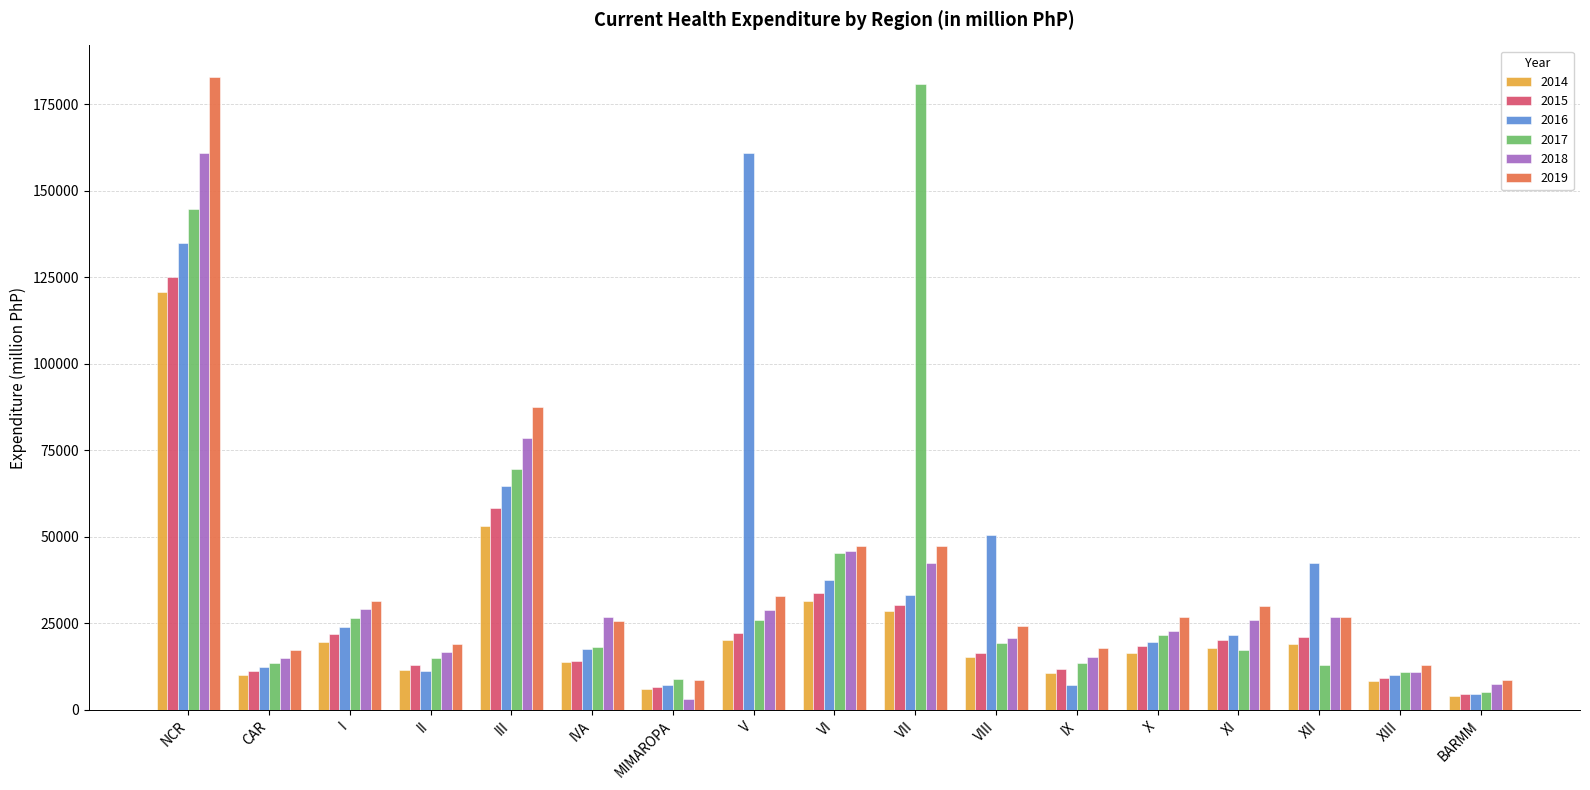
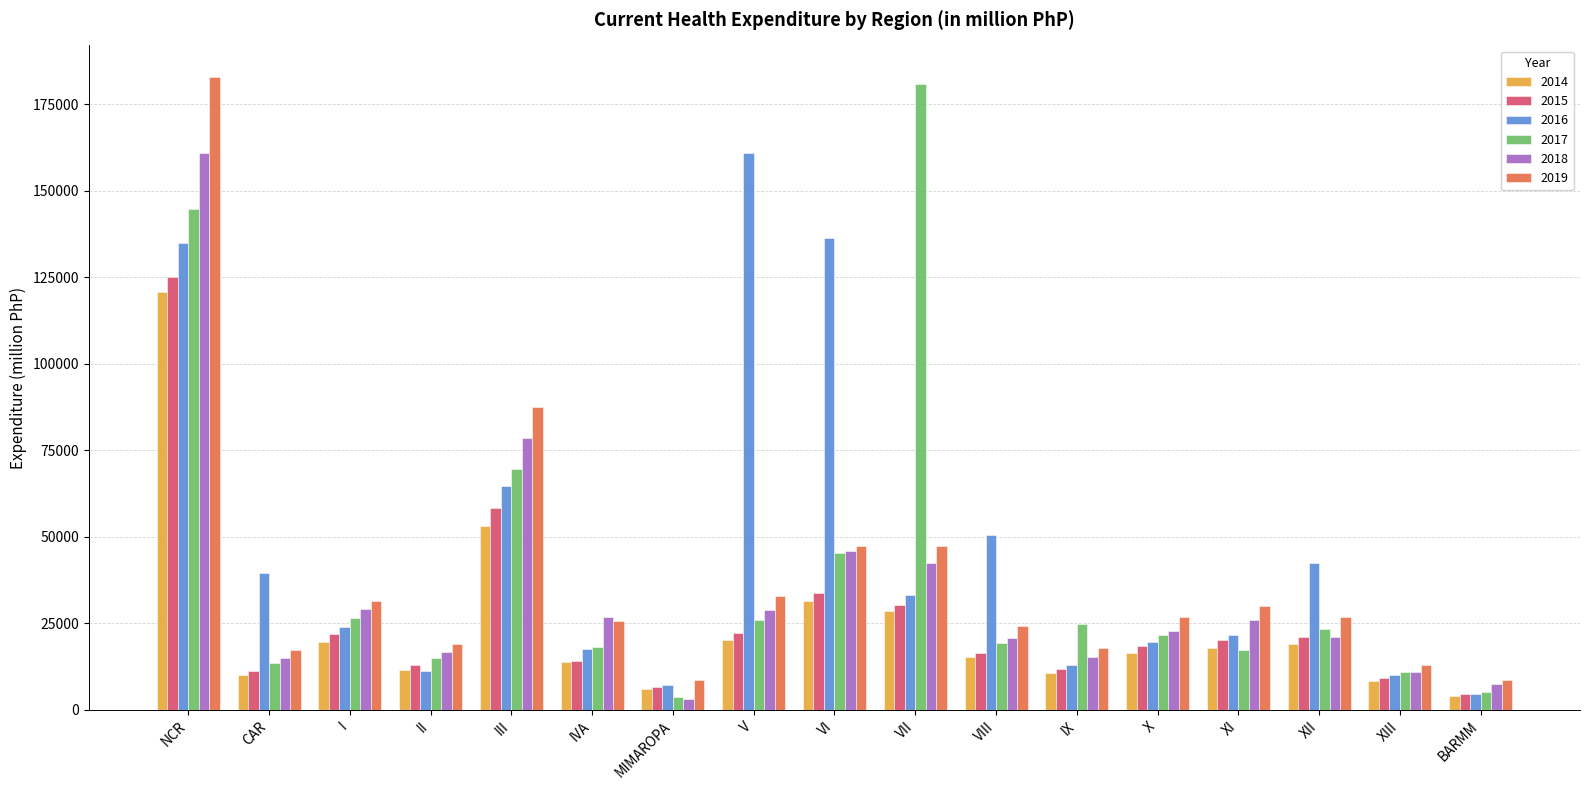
  {
    "2016": {
      "NCR": 135000,
-     "CAR": 12000,
+     "CAR": 40000,
      "I": 24000,
      "II": 11000,
      "III": 65000,
      "IVA": 18000,
      "MIMAROPA": 7000,
      "V": 161000,
-     "VI": 38000,
+     "VI": 136000,
      "VII": 33000,
      "VIII": 50000,
-     "IX": 7000,
+     "IX": 13000,
      "X": 20000,
      "XI": 22000,
      "XII": 42000,
      "XIII": 10000,
      "BARMM": 5000
    },
    "2017": {
      "NCR": 145000,
      "CAR": 14000,
      "I": 27000,
      "II": 15000,
      "III": 70000,
      "IVA": 18000,
-     "MIMAROPA": 9000,
+     "MIMAROPA": 4000,
      "V": 26000,
      "VI": 45000,
      "VII": 181000,
      "VIII": 19000,
-     "IX": 13000,
+     "IX": 25000,
      "X": 22000,
      "XI": 17000,
-     "XII": 13000,
+     "XII": 24000,
      "XIII": 11000,
      "BARMM": 5000
    },
    "2018": {
      "NCR": 161000,
      "CAR": 15000,
      "I": 29000,
      "II": 17000,
      "III": 79000,
      "IVA": 27000,
      "MIMAROPA": 3000,
      "V": 29000,
      "VI": 46000,
      "VII": 42000,
      "VIII": 21000,
      "IX": 15000,
      "X": 23000,
      "XI": 26000,
-     "XII": 27000,
+     "XII": 21000,
      "XIII": 11000,
      "BARMM": 8000
    }
  }
